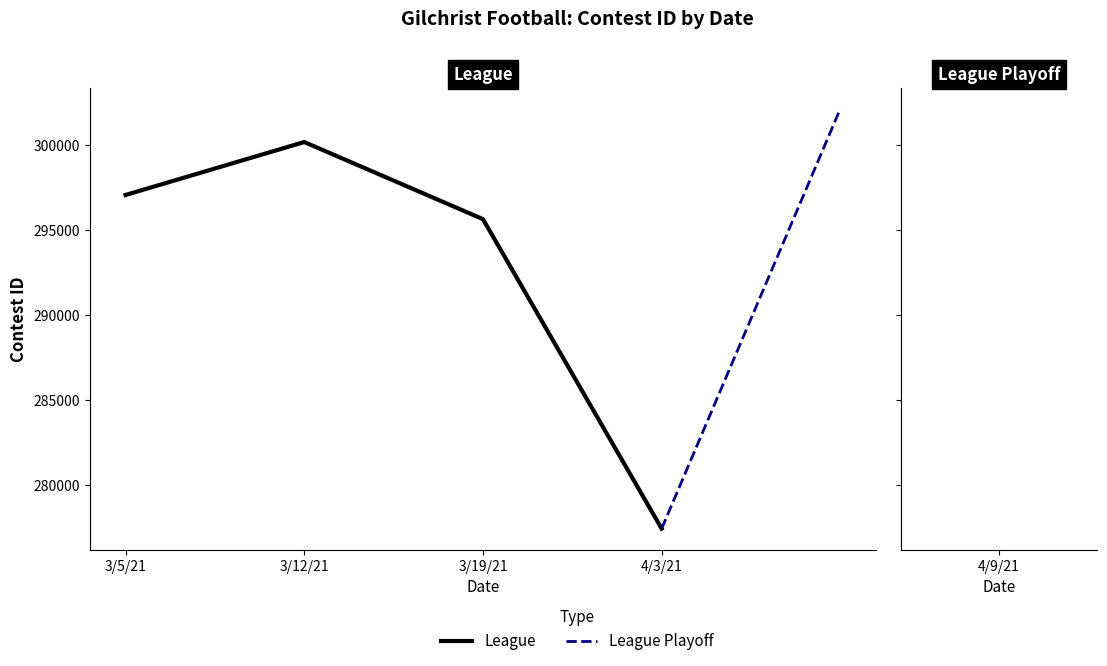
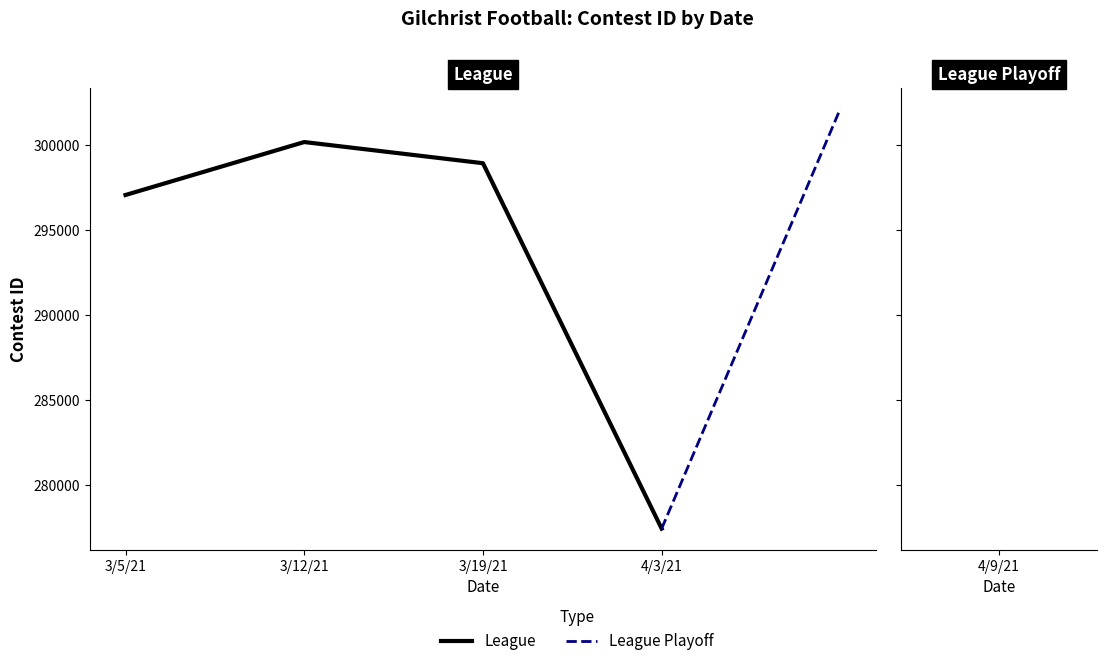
  {
    "League": {
      "League": {
        "3/5/21": 297100,
        "3/12/21": 300200,
-       "3/19/21": 295600
+       "3/19/21": 298900
      }
    }
  }
